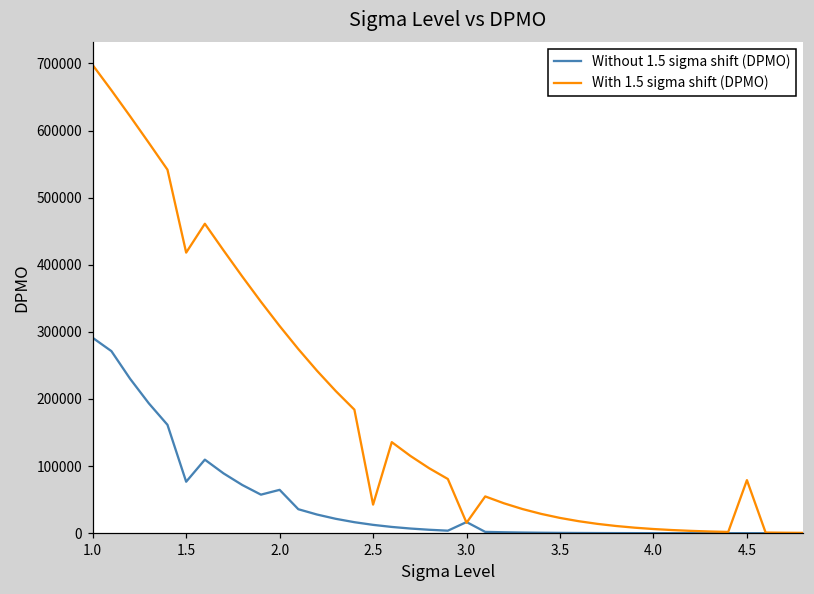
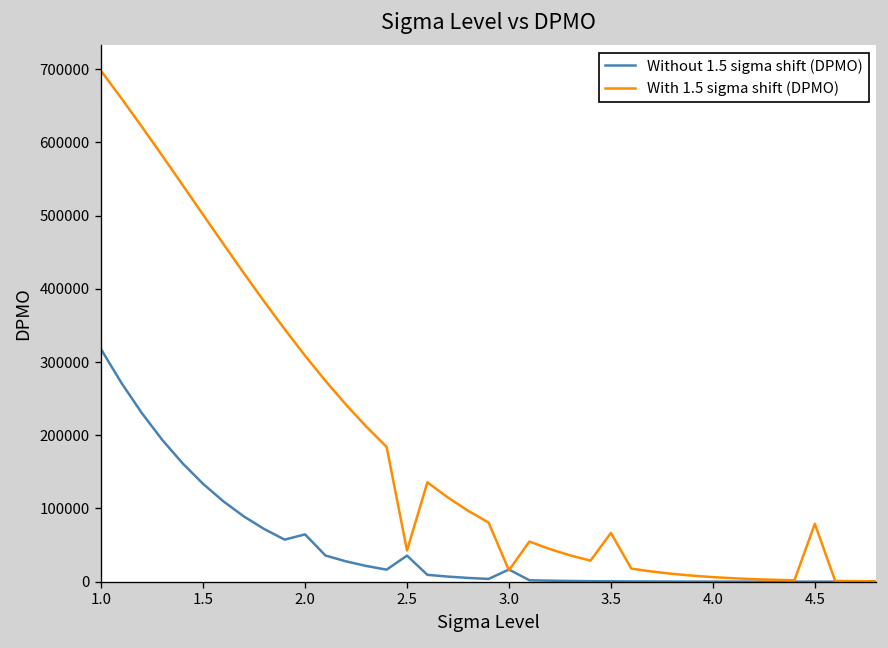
  {
    "Without 1.5 sigma shift (DPMO)": {
-     "1.0": 290000,
-     "1.5": 80000,
+     "1.0": 320000,
+     "1.5": 130000,
      "2.0": 60000,
-     "2.5": 10000,
+     "2.5": 40000,
      "3.5": 0,
      "4.0": 0,
      "4.5": 0
    },
    "With 1.5 sigma shift (DPMO)": {
      "1.0": 700000,
-     "1.5": 420000,
+     "1.5": 500000,
      "2.0": 310000,
      "2.5": 40000,
-     "3.5": 20000,
+     "3.5": 70000,
      "4.0": 10000,
      "4.5": 80000
    }
  }
